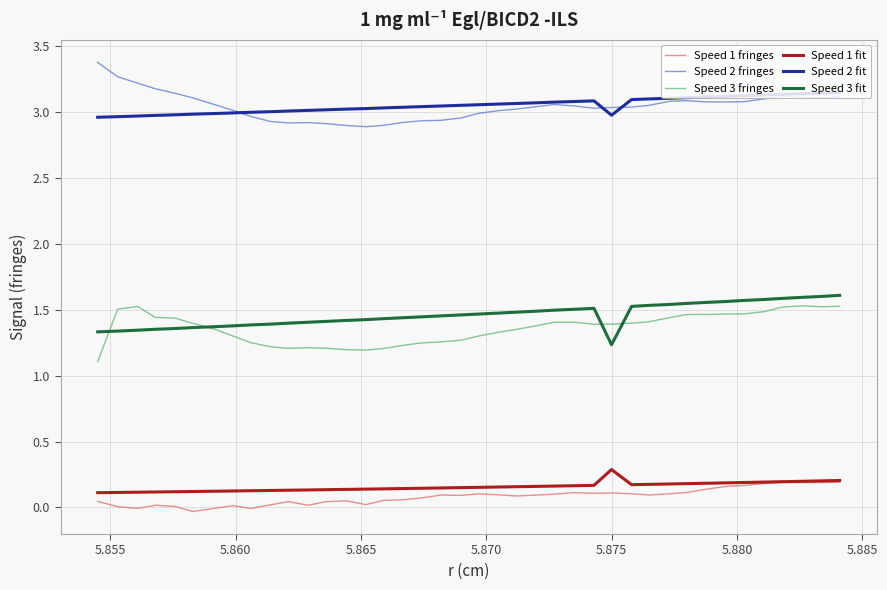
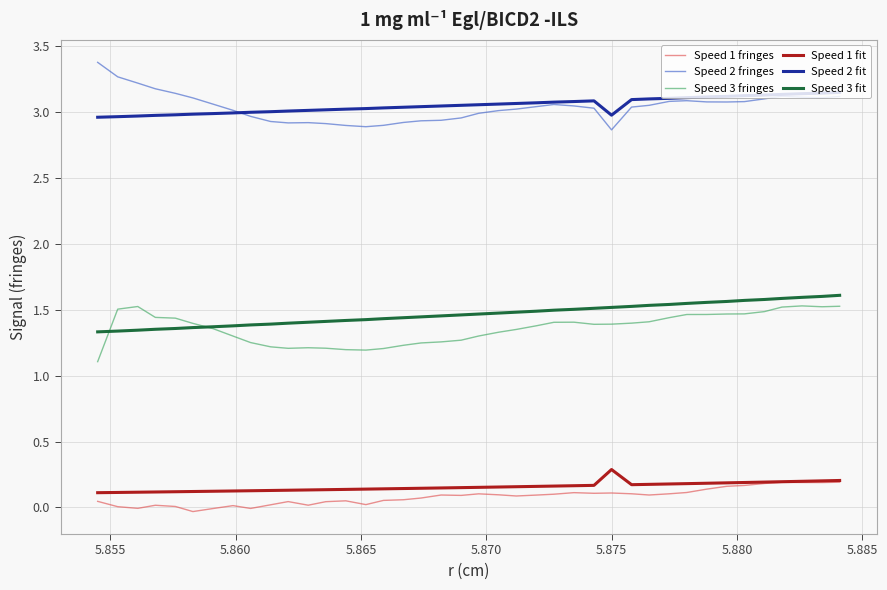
  {
    "Speed 1 fringes": {
      "5.875": 0.11
    },
    "Speed 2 fringes": {
-     "5.875": 3.03
+     "5.875": 2.86
    },
    "Speed 3 fringes": {
      "5.875": 1.39
    },
    "Speed 1 fit": {
      "5.875": 0.29
    },
    "Speed 2 fit": {
      "5.875": 2.98
    },
    "Speed 3 fit": {
-     "5.875": 1.23
+     "5.875": 1.52
    }
  }
